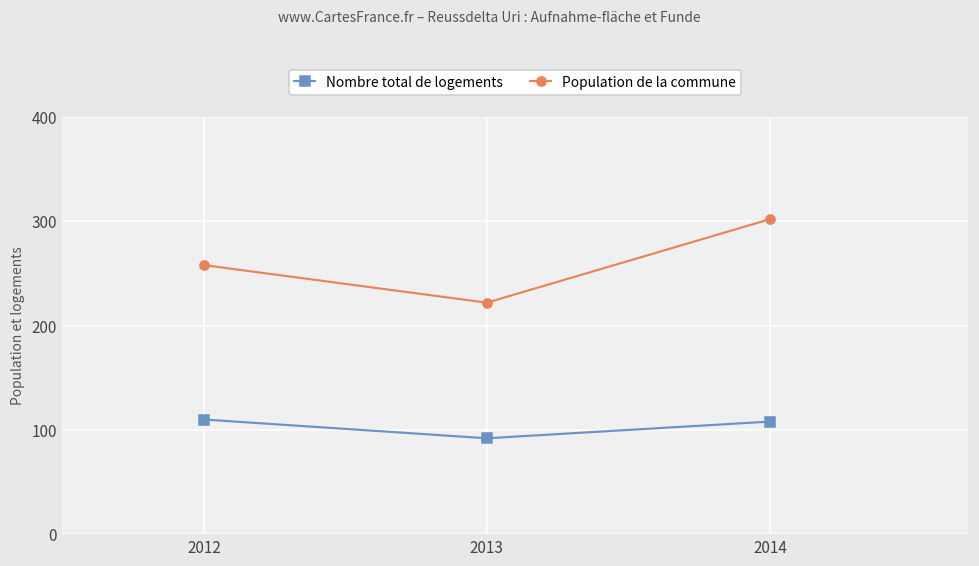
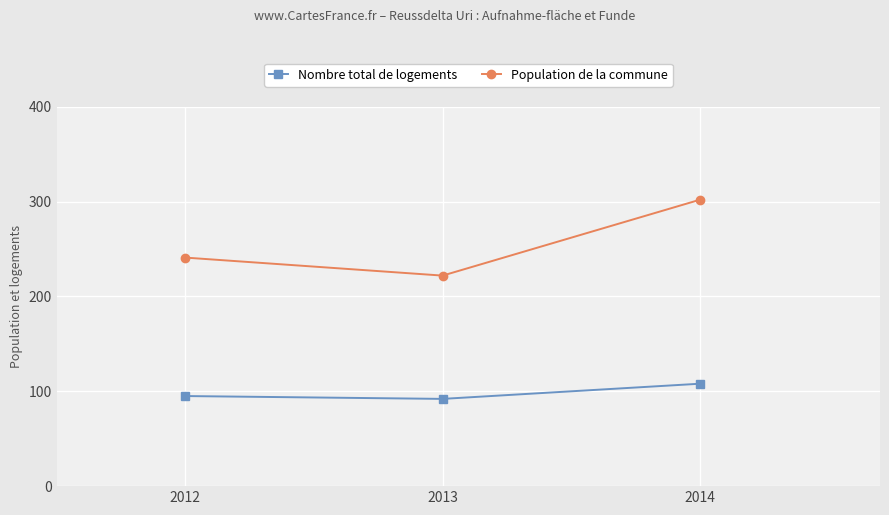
  {
    "Nombre total de logements": {
-     "2012": 110,
+     "2012": 100,
      "2013": 90,
      "2014": 110
    },
    "Population de la commune": {
-     "2012": 260,
+     "2012": 240,
      "2013": 220,
      "2014": 300
    }
  }
